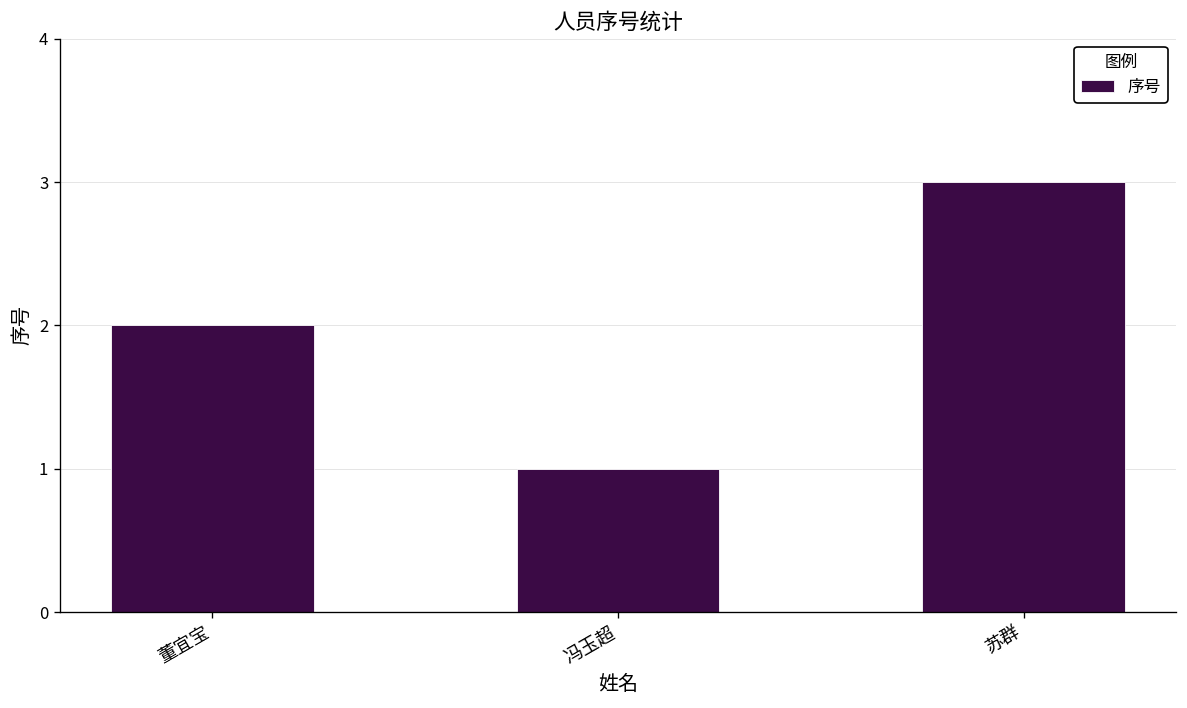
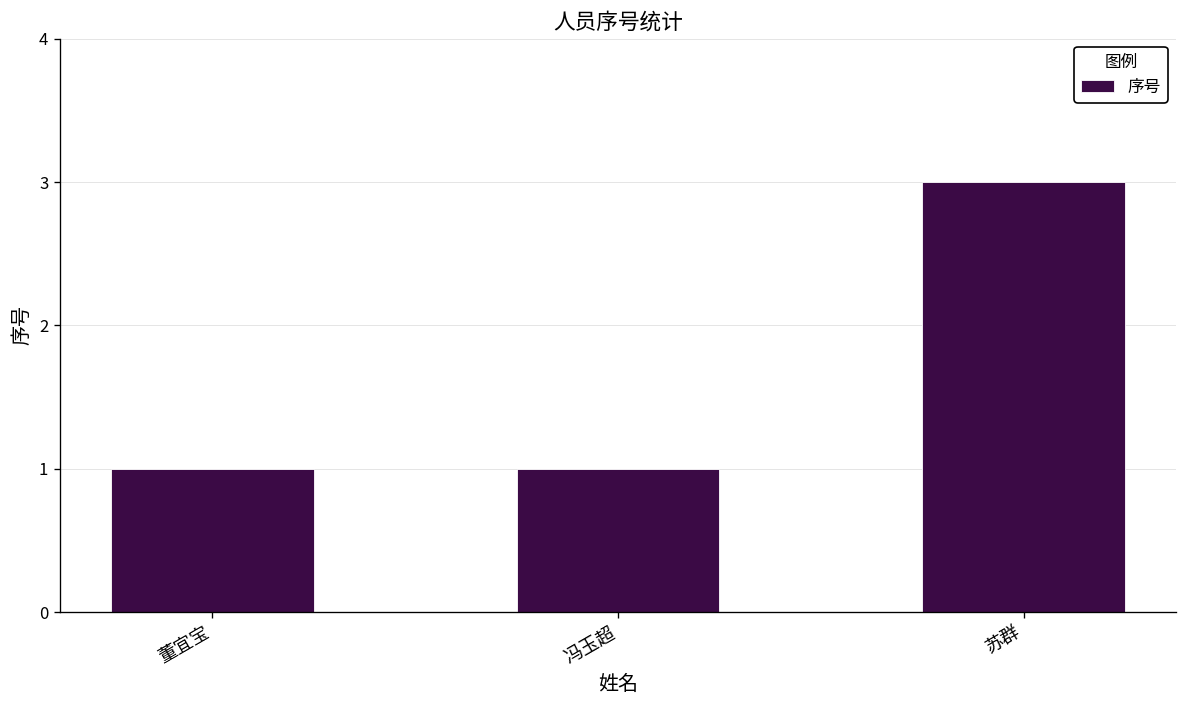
  {
-   "董宜宝": 2,
+   "董宜宝": 1,
    "冯玉超": 1,
    "苏群": 3
  }
